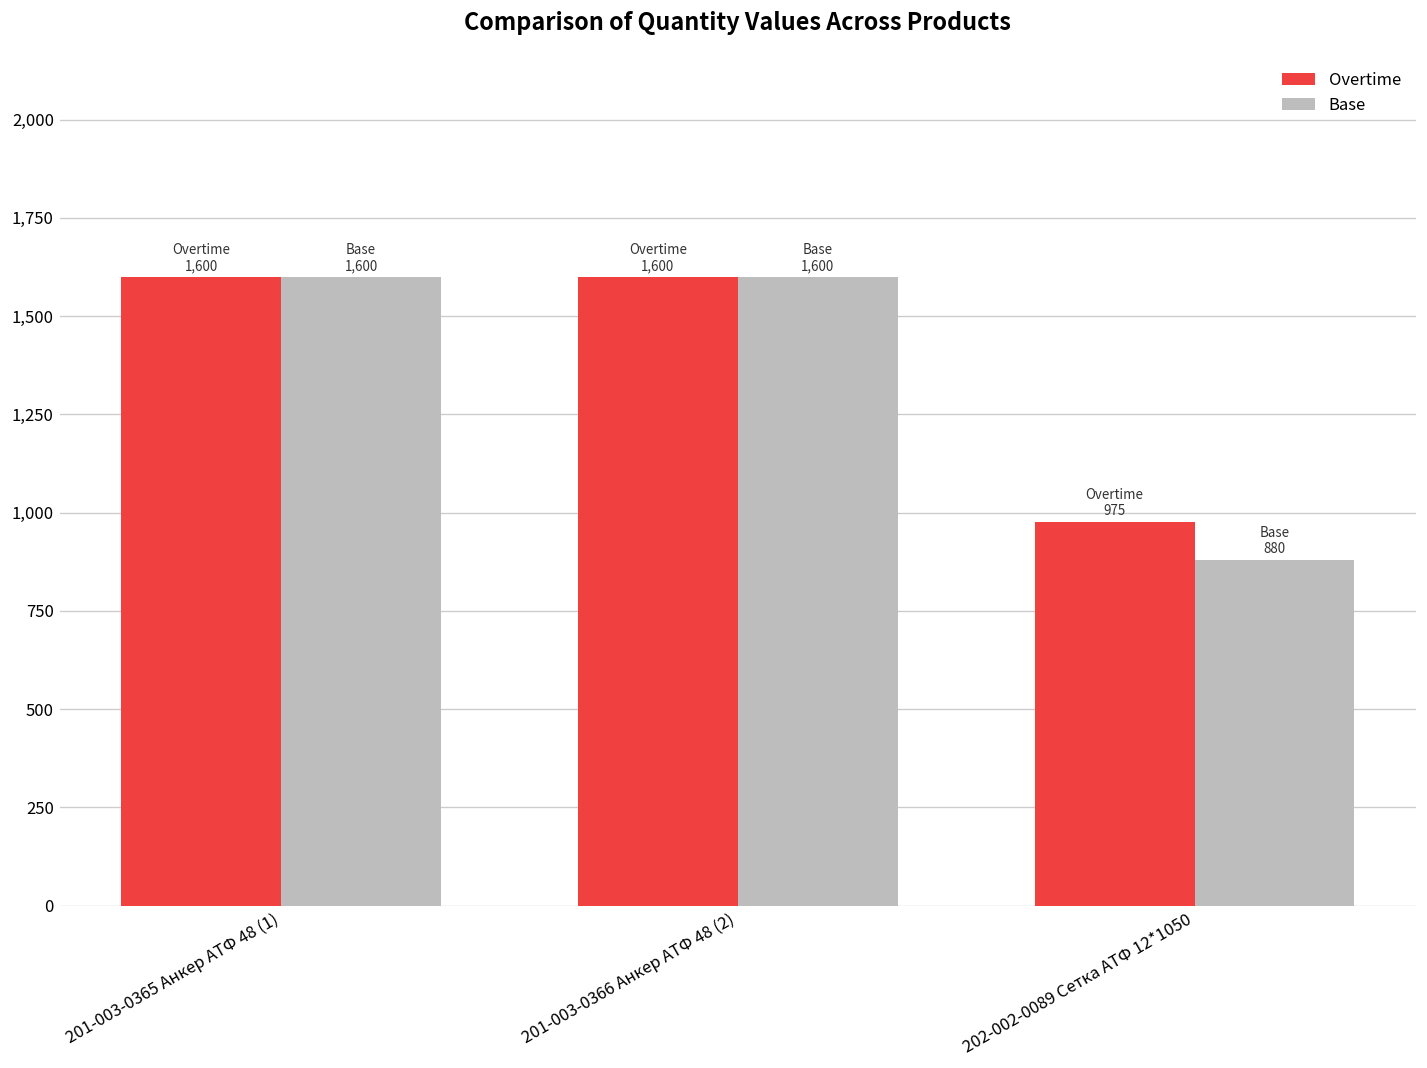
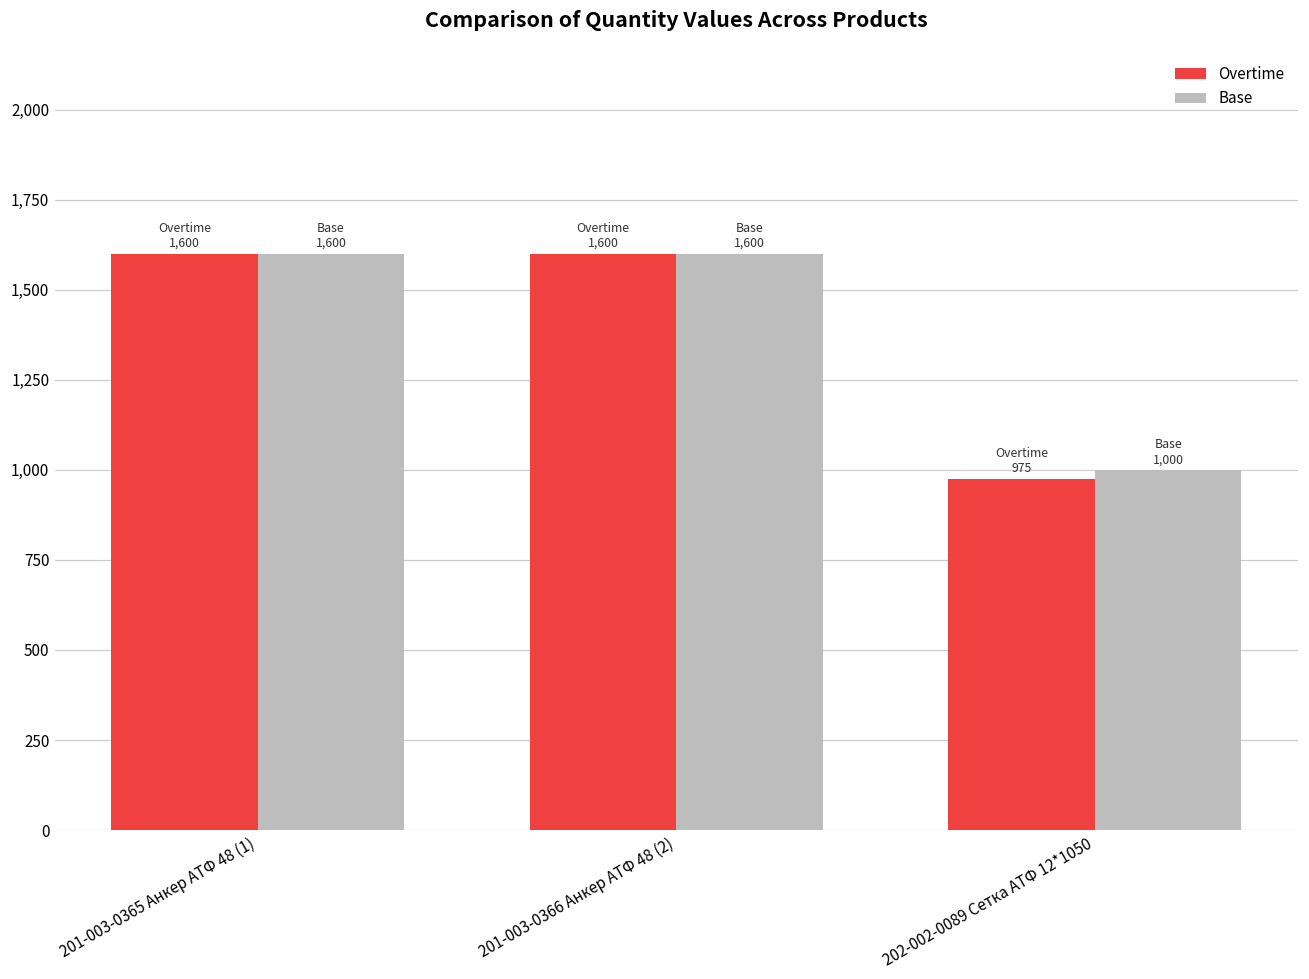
  {
    "Overtime": {
      "201-003-0365 Анкер АТФ 48 (1)": "1,600",
      "201-003-0366 Анкер АТФ 48 (2)": "1,600",
      "202-002-0089 Сетка АТФ 12*1050": "975"
    },
    "Base": {
      "201-003-0365 Анкер АТФ 48 (1)": "1,600",
      "201-003-0366 Анкер АТФ 48 (2)": "1,600",
-     "202-002-0089 Сетка АТФ 12*1050": "880"
+     "202-002-0089 Сетка АТФ 12*1050": "1,000"
    }
  }
